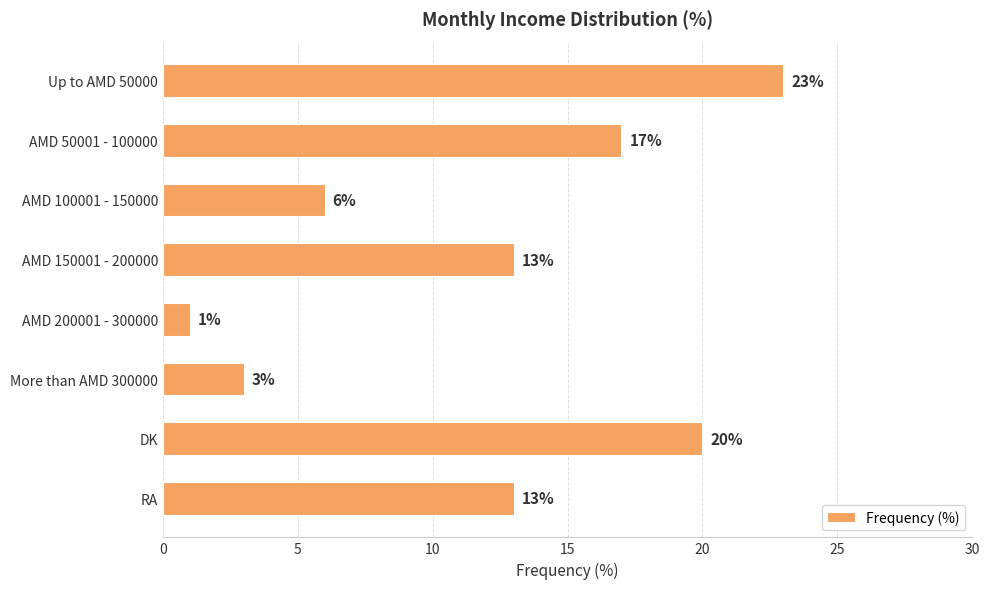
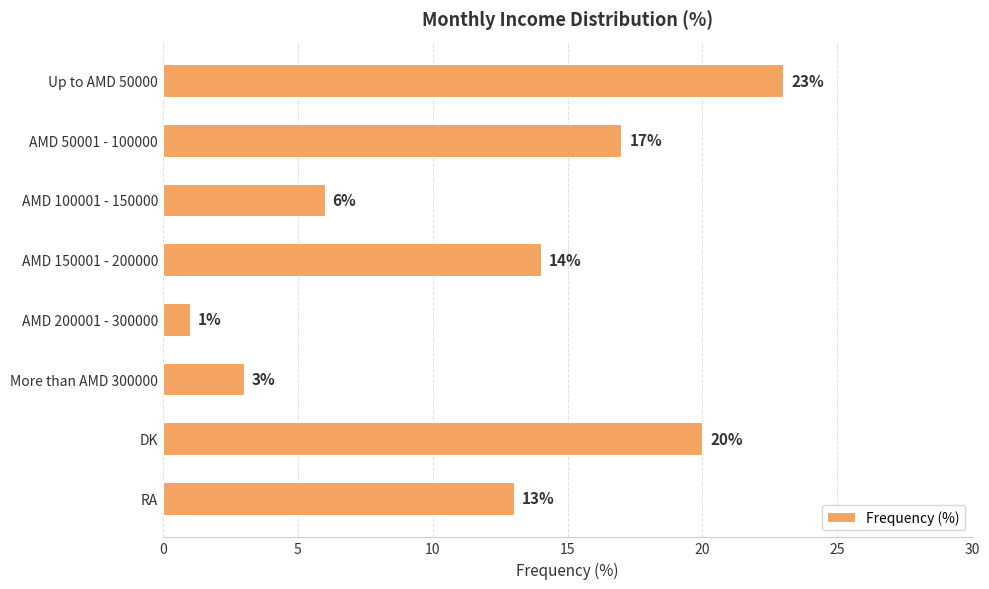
  {
    "Up to AMD 50000": "23%",
    "AMD 50001 - 100000": "17%",
    "AMD 100001 - 150000": "6%",
-   "AMD 150001 - 200000": "13%",
+   "AMD 150001 - 200000": "14%",
    "AMD 200001 - 300000": "1%",
    "More than AMD 300000": "3%",
    "DK": "20%",
    "RA": "13%"
  }
